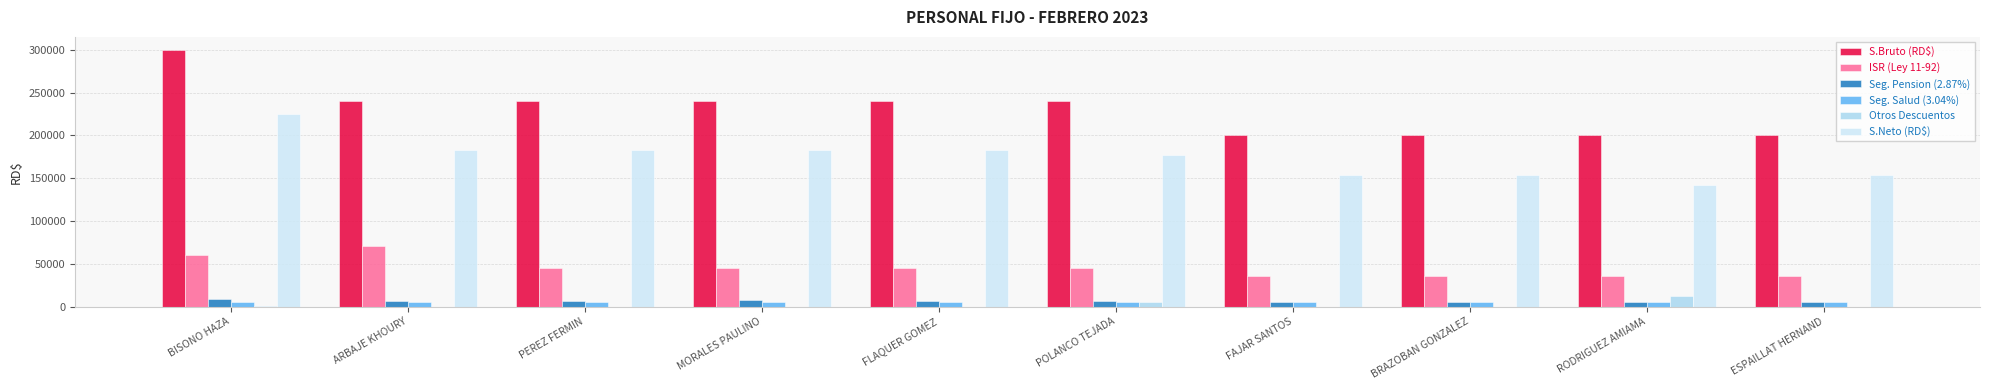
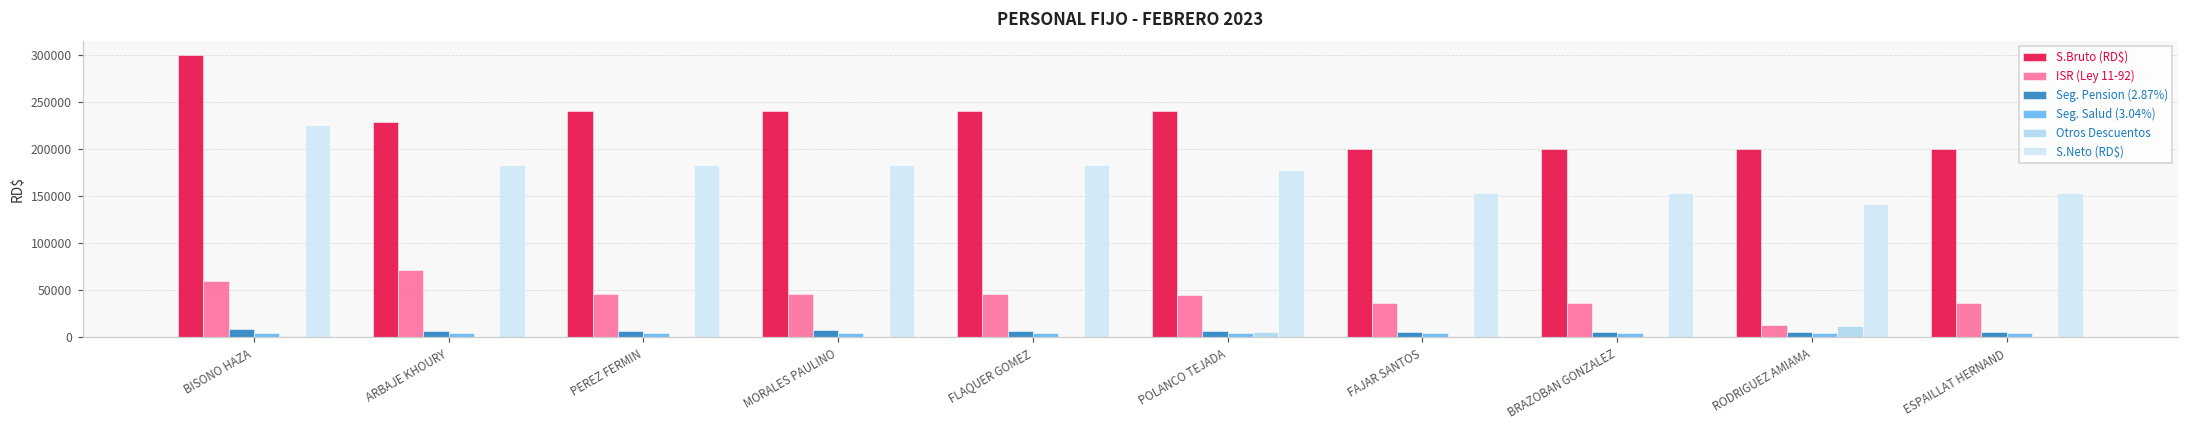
  {
    "S.Bruto (RD$)": {
      "BISONO HAZA": 300000,
-     "ARBAJE KHOURY": 240000,
+     "ARBAJE KHOURY": 230000,
      "PEREZ FERMIN": 240000,
      "MORALES PAULINO": 240000,
      "FLAQUER GOMEZ": 240000,
      "POLANCO TEJADA": 240000,
      "FAJAR SANTOS": 200000,
      "BRAZOBAN GONZALEZ": 200000,
      "RODRIGUEZ AMIAMA": 200000,
      "ESPAILLAT HERNAND": 200000
    },
    "ISR (Ley 11-92)": {
      "BISONO HAZA": 60000,
      "ARBAJE KHOURY": 70000,
      "PEREZ FERMIN": 50000,
      "MORALES PAULINO": 50000,
      "FLAQUER GOMEZ": 50000,
      "POLANCO TEJADA": 50000,
      "FAJAR SANTOS": 40000,
      "BRAZOBAN GONZALEZ": 40000,
-     "RODRIGUEZ AMIAMA": 40000,
+     "RODRIGUEZ AMIAMA": 10000,
      "ESPAILLAT HERNAND": 40000
    },
    "Seg. Pension (2.87%)": {
      "BISONO HAZA": 10000,
      "ARBAJE KHOURY": 10000,
      "PEREZ FERMIN": 10000,
      "MORALES PAULINO": 10000,
      "FLAQUER GOMEZ": 10000,
      "POLANCO TEJADA": 10000,
      "FAJAR SANTOS": 10000,
      "BRAZOBAN GONZALEZ": 10000,
      "RODRIGUEZ AMIAMA": 10000,
      "ESPAILLAT HERNAND": 10000
    },
    "Seg. Salud (3.04%)": {
      "BISONO HAZA": 0,
      "ARBAJE KHOURY": 0,
      "PEREZ FERMIN": 0,
      "MORALES PAULINO": 0,
      "FLAQUER GOMEZ": 0,
      "POLANCO TEJADA": 0,
      "FAJAR SANTOS": 0,
      "BRAZOBAN GONZALEZ": 0,
      "RODRIGUEZ AMIAMA": 0,
      "ESPAILLAT HERNAND": 0
    }
  }
